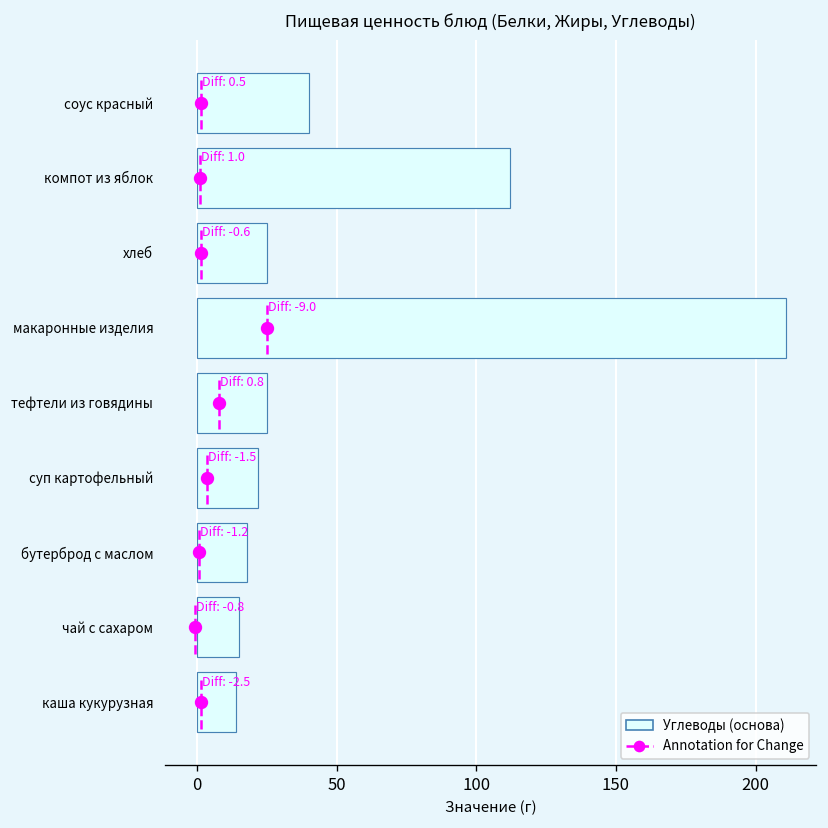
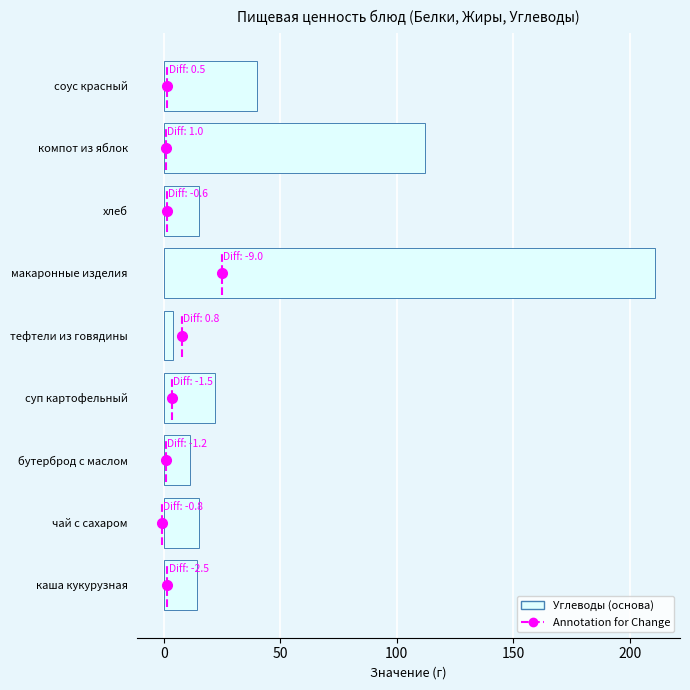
  {
    "Углеводы (основа)": {
-     "хлеб": 25,
-     "тефтели из говядины": 25,
-     "бутерброд с маслом": 18
+     "хлеб": 15,
+     "тефтели из говядины": 4,
+     "бутерброд с маслом": 11
    }
  }
